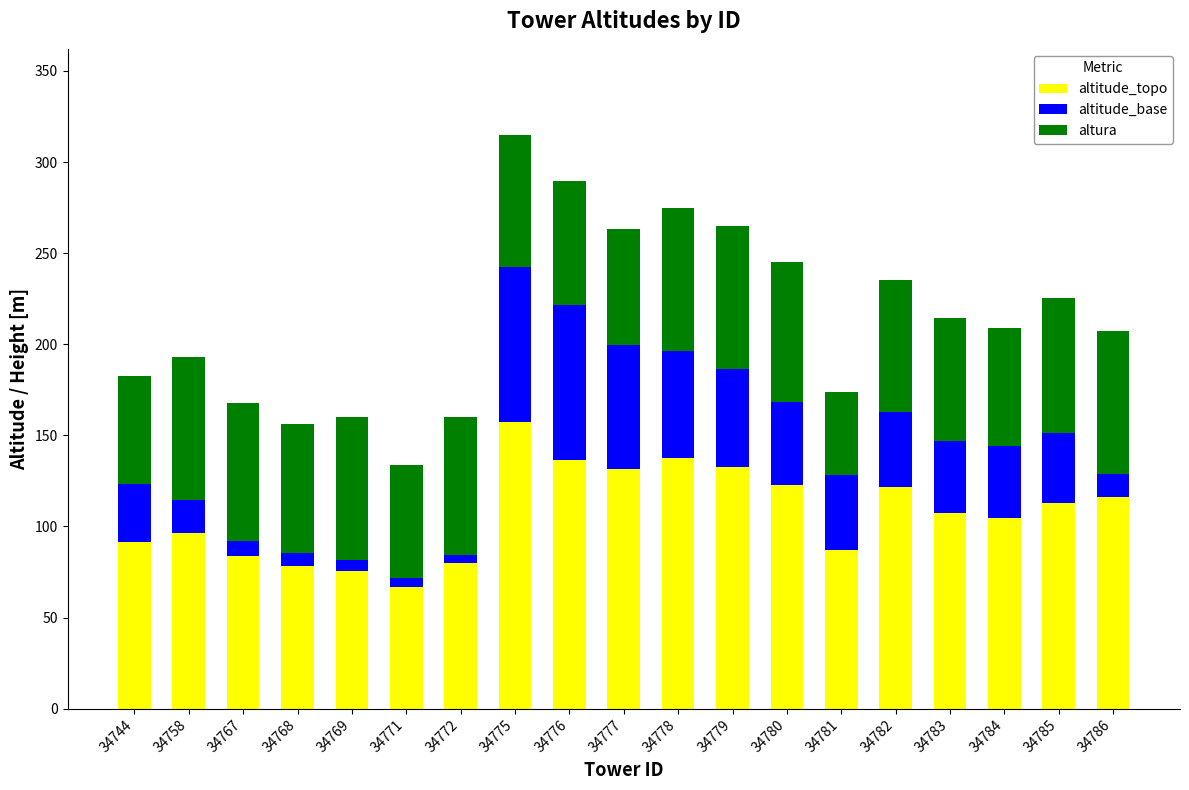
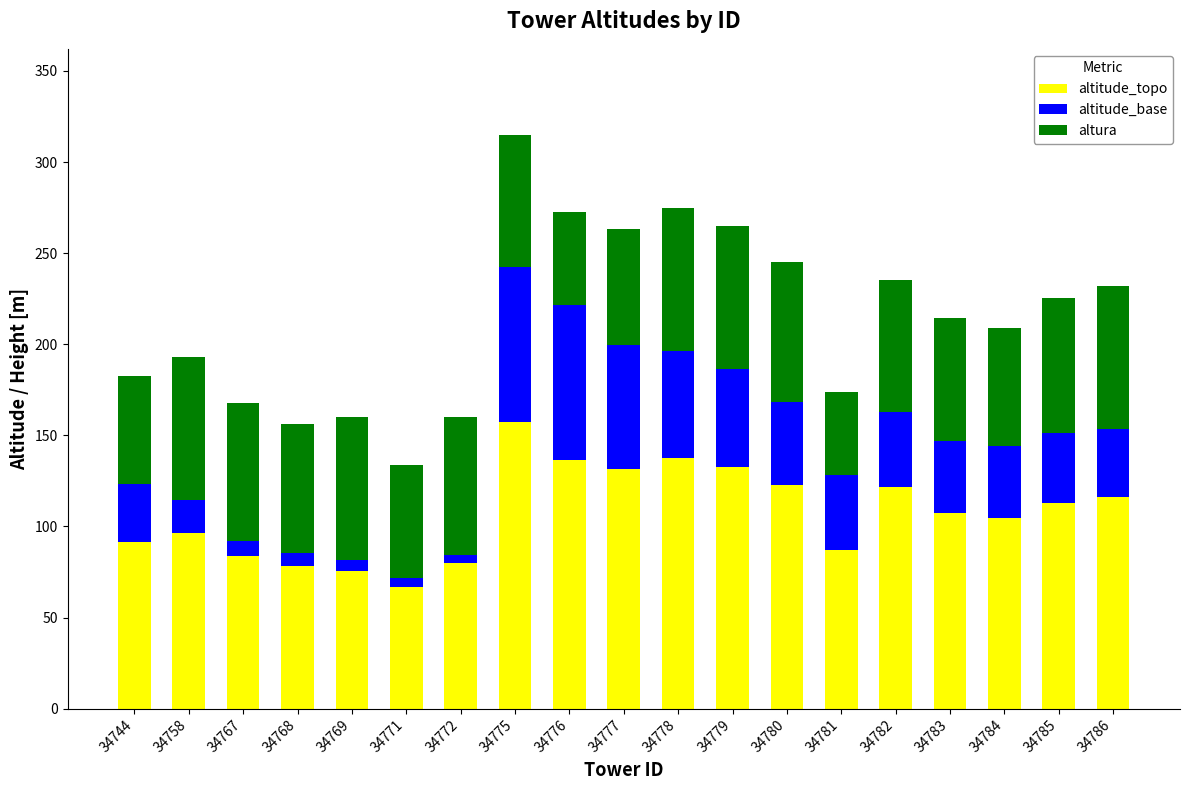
  {
    "altitude_topo": {
      "34744": 91,
      "34758": 96,
      "34767": 84,
      "34768": 78,
      "34769": 76,
      "34771": 67,
      "34772": 80,
      "34775": 157,
      "34776": 136,
      "34777": 132,
      "34778": 137,
      "34779": 132,
      "34780": 123,
      "34781": 87,
      "34782": 122,
      "34783": 107,
      "34784": 105,
      "34785": 113,
      "34786": 116
    },
    "altitude_base": {
      "34744": 32,
      "34758": 18,
      "34767": 8,
      "34768": 7,
      "34769": 6,
      "34771": 5,
      "34772": 4,
      "34775": 85,
      "34776": 85,
      "34777": 68,
      "34778": 59,
      "34779": 54,
      "34780": 46,
      "34781": 41,
      "34782": 41,
      "34783": 40,
      "34784": 40,
      "34785": 39,
-     "34786": 13
+     "34786": 37
    },
    "altura": {
      "34744": 59,
      "34758": 79,
      "34767": 76,
      "34768": 71,
      "34769": 79,
      "34771": 62,
      "34772": 76,
      "34775": 73,
-     "34776": 68,
+     "34776": 52,
      "34777": 64,
      "34778": 79,
      "34779": 79,
      "34780": 77,
      "34781": 46,
      "34782": 73,
      "34783": 68,
      "34784": 65,
      "34785": 74,
      "34786": 79
    }
  }
